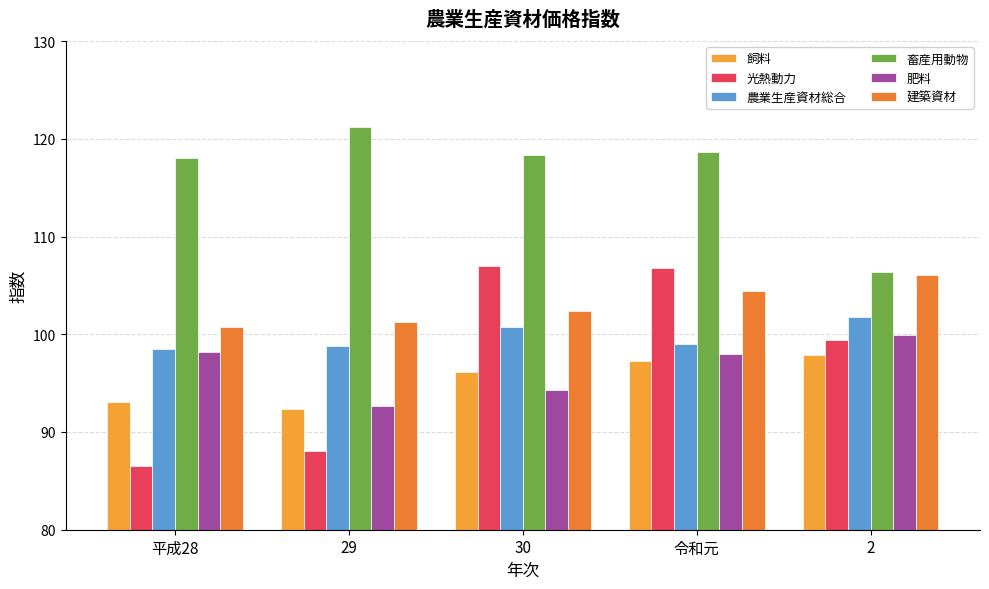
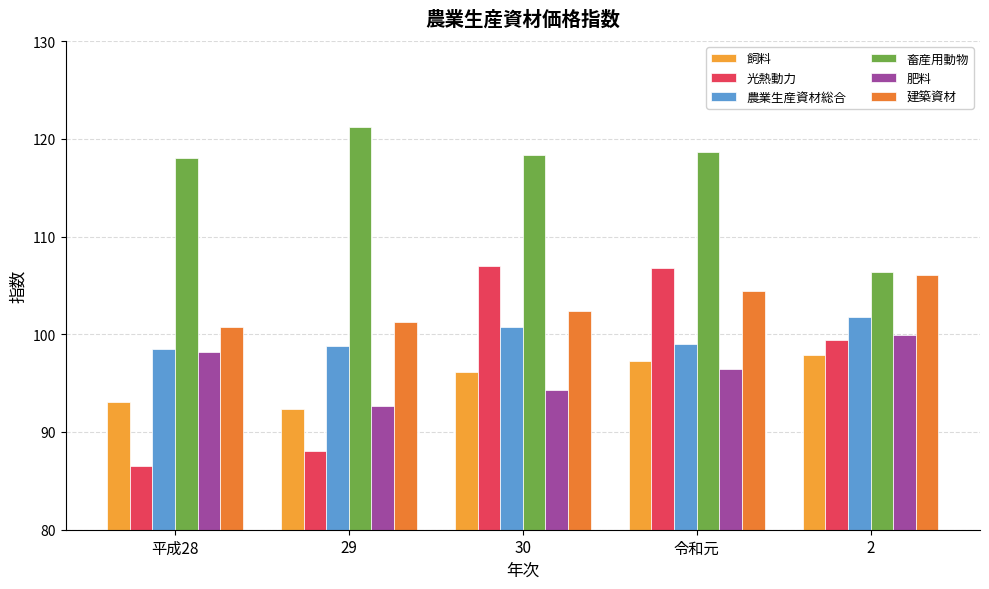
  {
    "光熱動力": {
      "平成28": 87,
      "29": 88,
      "30": 107,
      "令和元": 107,
      "2": 99
    },
    "農業生産資材総合": {
      "平成28": 99,
      "29": 99,
      "30": 101,
      "令和元": 99,
      "2": 102
    },
    "畜産用動物": {
      "平成28": 118,
      "29": 121,
      "30": 118,
      "令和元": 119,
      "2": 106
    },
    "肥料": {
      "平成28": 98,
      "29": 93,
      "30": 94,
-     "令和元": 98,
+     "令和元": 96,
      "2": 100
    }
  }
